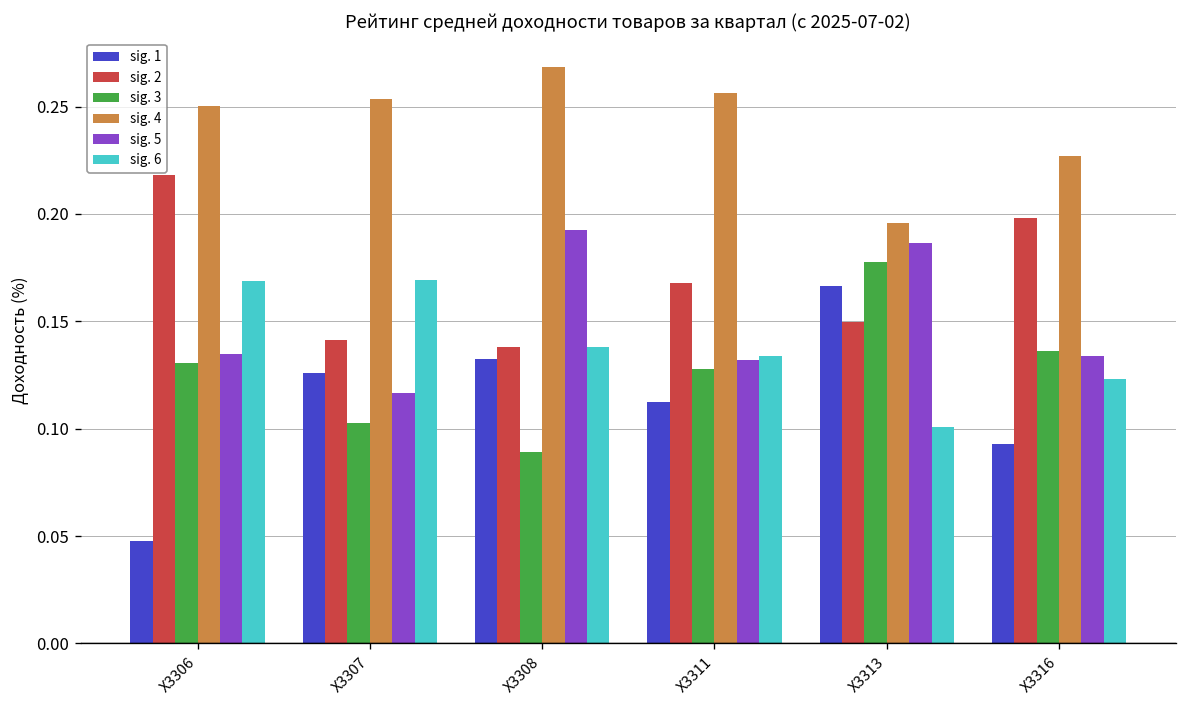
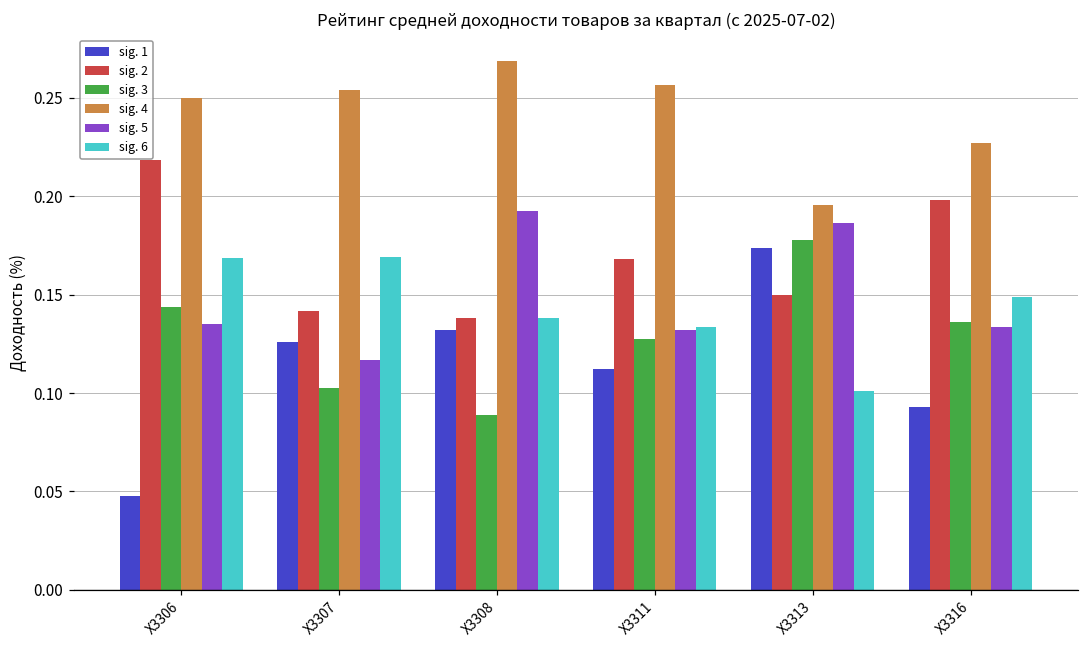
  {
    "sig. 1": {
      "X3306": 0.048,
      "X3307": 0.126,
      "X3308": 0.132,
      "X3311": 0.112,
-     "X3313": 0.166,
+     "X3313": 0.174,
      "X3316": 0.093
    },
    "sig. 2": {
      "X3306": 0.218,
      "X3307": 0.141,
      "X3308": 0.138,
      "X3311": 0.168,
      "X3313": 0.150,
      "X3316": 0.198
    },
    "sig. 3": {
-     "X3306": 0.130,
+     "X3306": 0.144,
      "X3307": 0.103,
      "X3308": 0.089,
      "X3311": 0.128,
      "X3313": 0.178,
      "X3316": 0.136
    },
    "sig. 4": {
      "X3306": 0.250,
      "X3307": 0.254,
      "X3308": 0.269,
      "X3311": 0.256,
      "X3313": 0.196,
      "X3316": 0.227
    },
    "sig. 5": {
      "X3306": 0.135,
      "X3307": 0.117,
      "X3308": 0.193,
      "X3311": 0.132,
      "X3313": 0.186,
      "X3316": 0.134
    },
    "sig. 6": {
      "X3306": 0.169,
      "X3307": 0.169,
      "X3308": 0.138,
      "X3311": 0.134,
      "X3313": 0.101,
-     "X3316": 0.123
+     "X3316": 0.149
    }
  }
